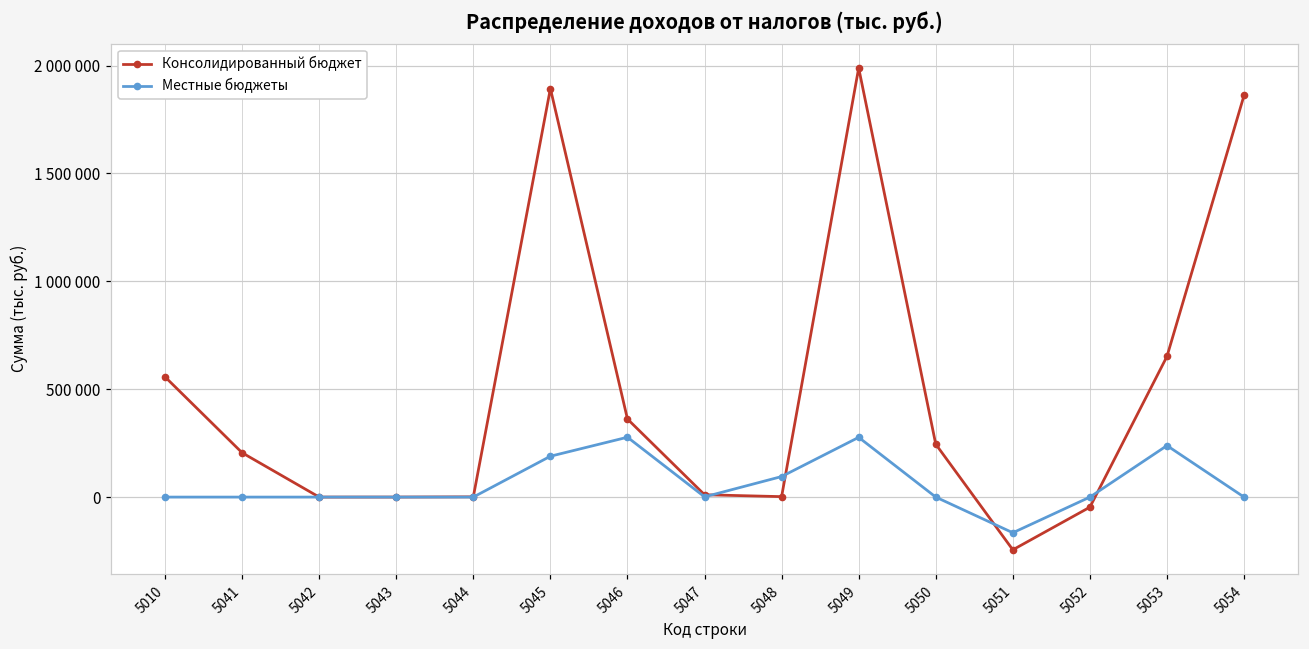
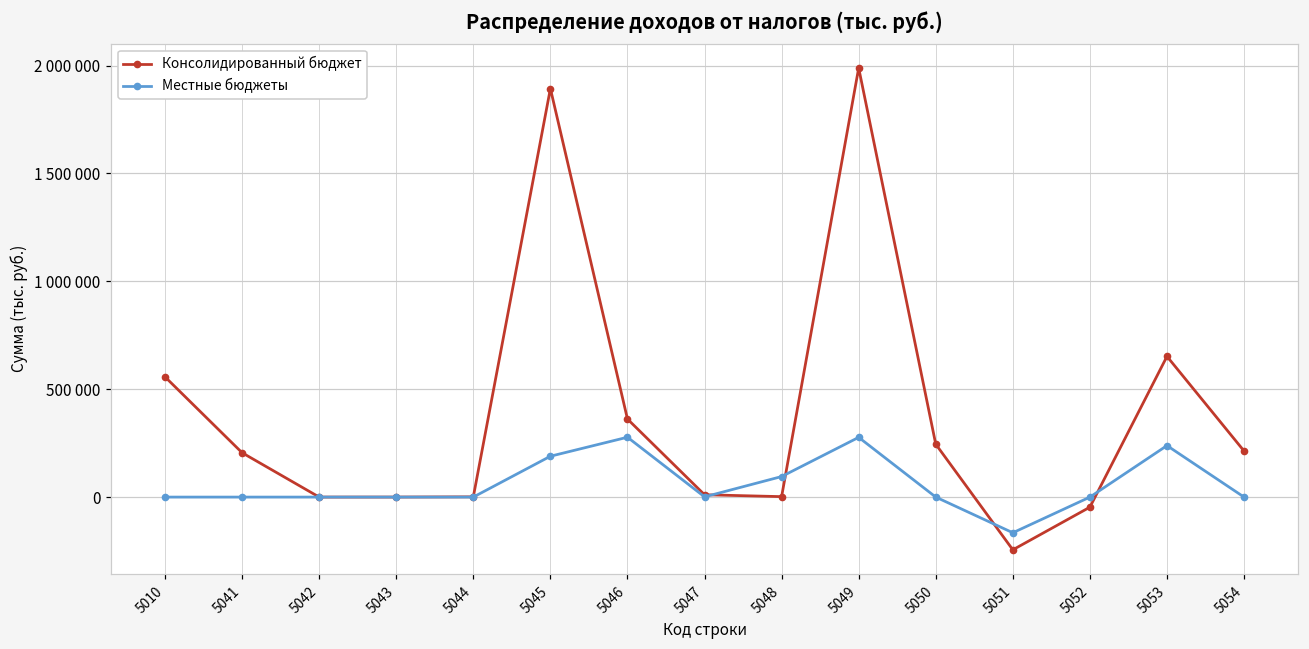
  {
    "Консолидированный бюджет": {
      "5010": 560000,
      "5041": 210000,
      "5045": 1890000,
      "5046": 360000,
      "5048": 0,
      "5049": 1990000,
      "5050": 250000,
      "5051": -240000,
      "5052": -50000,
      "5053": 650000,
-     "5054": 1860000
+     "5054": 210000
    },
    "Местные бюджеты": {
      "5010": 0,
      "5041": 0,
      "5045": 190000,
      "5046": 280000,
      "5048": 100000,
      "5049": 280000,
      "5050": 0,
      "5051": -170000,
      "5052": 0,
      "5053": 240000,
      "5054": 0
    }
  }
